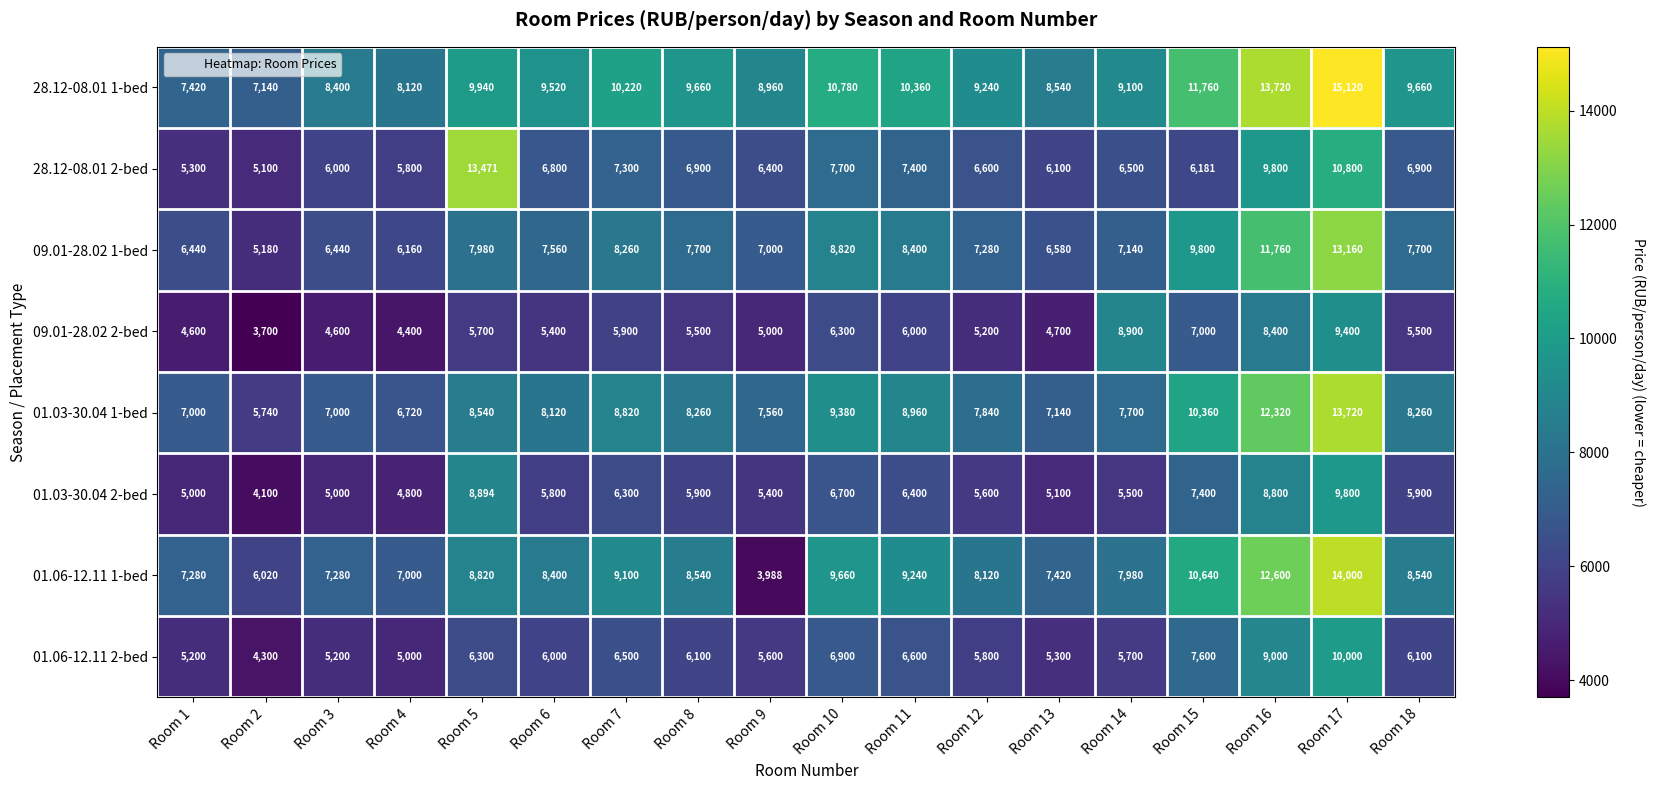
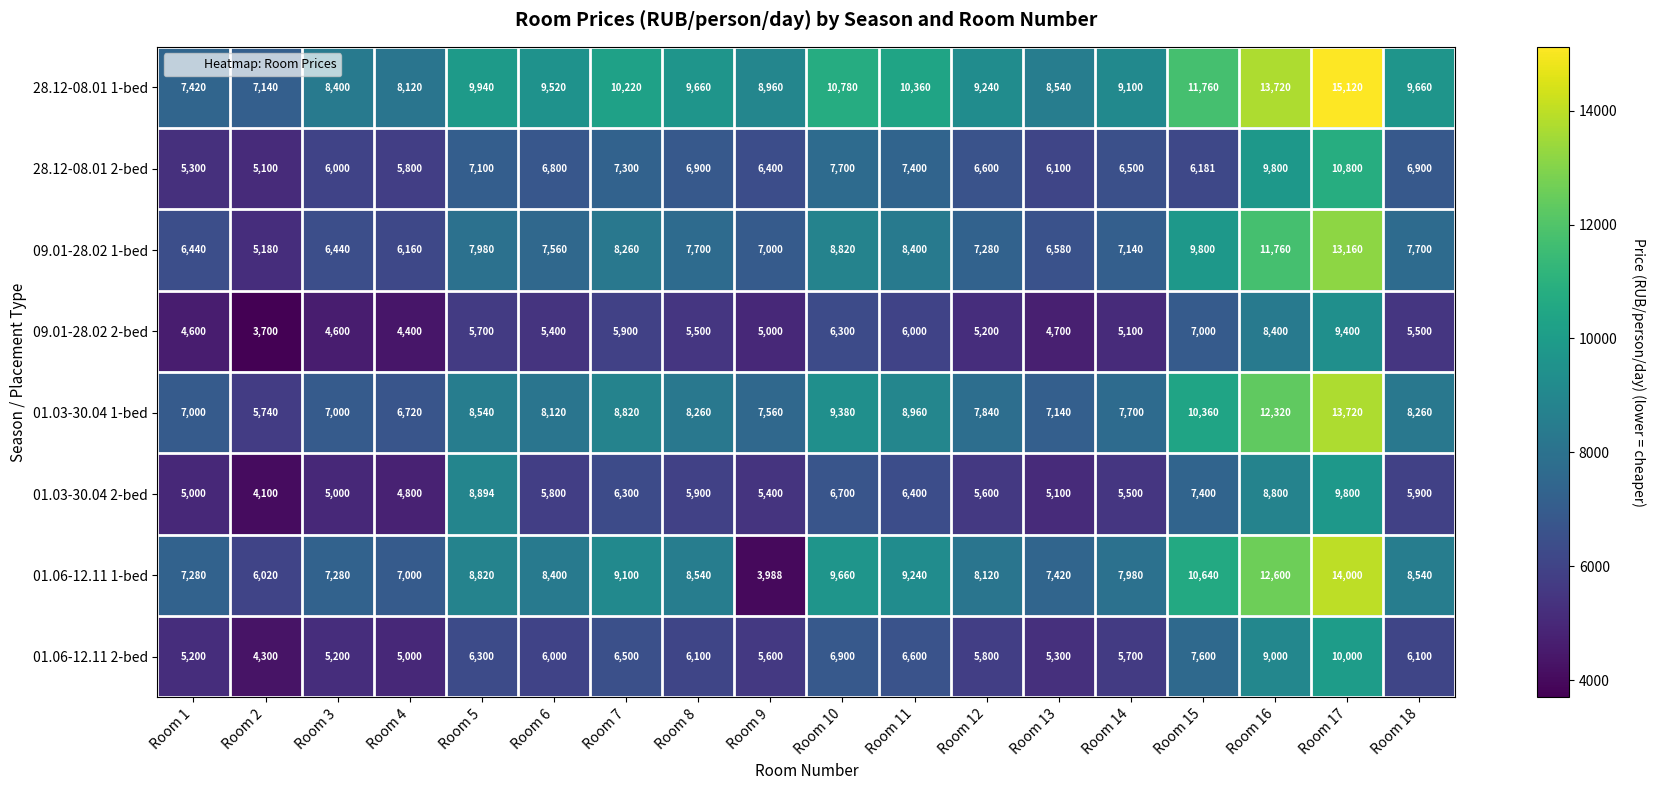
  {
    "28.12-08.01 1-bed": {
      "Room 1": "7,420",
      "Room 2": "7,140",
      "Room 3": "8,400",
      "Room 4": "8,120",
      "Room 5": "9,940",
      "Room 6": "9,520",
      "Room 7": "10,220",
      "Room 8": "9,660",
      "Room 9": "8,960",
      "Room 10": "10,780",
      "Room 11": "10,360",
      "Room 12": "9,240",
      "Room 13": "8,540",
      "Room 14": "9,100",
      "Room 15": "11,760",
      "Room 16": "13,720",
      "Room 17": "15,120",
      "Room 18": "9,660"
    },
    "28.12-08.01 2-bed": {
      "Room 1": "5,300",
      "Room 2": "5,100",
      "Room 3": "6,000",
      "Room 4": "5,800",
-     "Room 5": "13,471",
+     "Room 5": "7,100",
      "Room 6": "6,800",
      "Room 7": "7,300",
      "Room 8": "6,900",
      "Room 9": "6,400",
      "Room 10": "7,700",
      "Room 11": "7,400",
      "Room 12": "6,600",
      "Room 13": "6,100",
      "Room 14": "6,500",
      "Room 15": "6,181",
      "Room 16": "9,800",
      "Room 17": "10,800",
      "Room 18": "6,900"
    },
    "09.01-28.02 1-bed": {
      "Room 1": "6,440",
      "Room 2": "5,180",
      "Room 3": "6,440",
      "Room 4": "6,160",
      "Room 5": "7,980",
      "Room 6": "7,560",
      "Room 7": "8,260",
      "Room 8": "7,700",
      "Room 9": "7,000",
      "Room 10": "8,820",
      "Room 11": "8,400",
      "Room 12": "7,280",
      "Room 13": "6,580",
      "Room 14": "7,140",
      "Room 15": "9,800",
      "Room 16": "11,760",
      "Room 17": "13,160",
      "Room 18": "7,700"
    },
    "09.01-28.02 2-bed": {
      "Room 1": "4,600",
      "Room 2": "3,700",
      "Room 3": "4,600",
      "Room 4": "4,400",
      "Room 5": "5,700",
      "Room 6": "5,400",
      "Room 7": "5,900",
      "Room 8": "5,500",
      "Room 9": "5,000",
      "Room 10": "6,300",
      "Room 11": "6,000",
      "Room 12": "5,200",
      "Room 13": "4,700",
-     "Room 14": "8,900",
+     "Room 14": "5,100",
      "Room 15": "7,000",
      "Room 16": "8,400",
      "Room 17": "9,400",
      "Room 18": "5,500"
    },
    "01.03-30.04 1-bed": {
      "Room 1": "7,000",
      "Room 2": "5,740",
      "Room 3": "7,000",
      "Room 4": "6,720",
      "Room 5": "8,540",
      "Room 6": "8,120",
      "Room 7": "8,820",
      "Room 8": "8,260",
      "Room 9": "7,560",
      "Room 10": "9,380",
      "Room 11": "8,960",
      "Room 12": "7,840",
      "Room 13": "7,140",
      "Room 14": "7,700",
      "Room 15": "10,360",
      "Room 16": "12,320",
      "Room 17": "13,720",
      "Room 18": "8,260"
    },
    "01.03-30.04 2-bed": {
      "Room 1": "5,000",
      "Room 2": "4,100",
      "Room 3": "5,000",
      "Room 4": "4,800",
      "Room 5": "8,894",
      "Room 6": "5,800",
      "Room 7": "6,300",
      "Room 8": "5,900",
      "Room 9": "5,400",
      "Room 10": "6,700",
      "Room 11": "6,400",
      "Room 12": "5,600",
      "Room 13": "5,100",
      "Room 14": "5,500",
      "Room 15": "7,400",
      "Room 16": "8,800",
      "Room 17": "9,800",
      "Room 18": "5,900"
    },
    "01.06-12.11 1-bed": {
      "Room 1": "7,280",
      "Room 2": "6,020",
      "Room 3": "7,280",
      "Room 4": "7,000",
      "Room 5": "8,820",
      "Room 6": "8,400",
      "Room 7": "9,100",
      "Room 8": "8,540",
      "Room 9": "3,988",
      "Room 10": "9,660",
      "Room 11": "9,240",
      "Room 12": "8,120",
      "Room 13": "7,420",
      "Room 14": "7,980",
      "Room 15": "10,640",
      "Room 16": "12,600",
      "Room 17": "14,000",
      "Room 18": "8,540"
    },
    "01.06-12.11 2-bed": {
      "Room 1": "5,200",
      "Room 2": "4,300",
      "Room 3": "5,200",
      "Room 4": "5,000",
      "Room 5": "6,300",
      "Room 6": "6,000",
      "Room 7": "6,500",
      "Room 8": "6,100",
      "Room 9": "5,600",
      "Room 10": "6,900",
      "Room 11": "6,600",
      "Room 12": "5,800",
      "Room 13": "5,300",
      "Room 14": "5,700",
      "Room 15": "7,600",
      "Room 16": "9,000",
      "Room 17": "10,000",
      "Room 18": "6,100"
    }
  }
